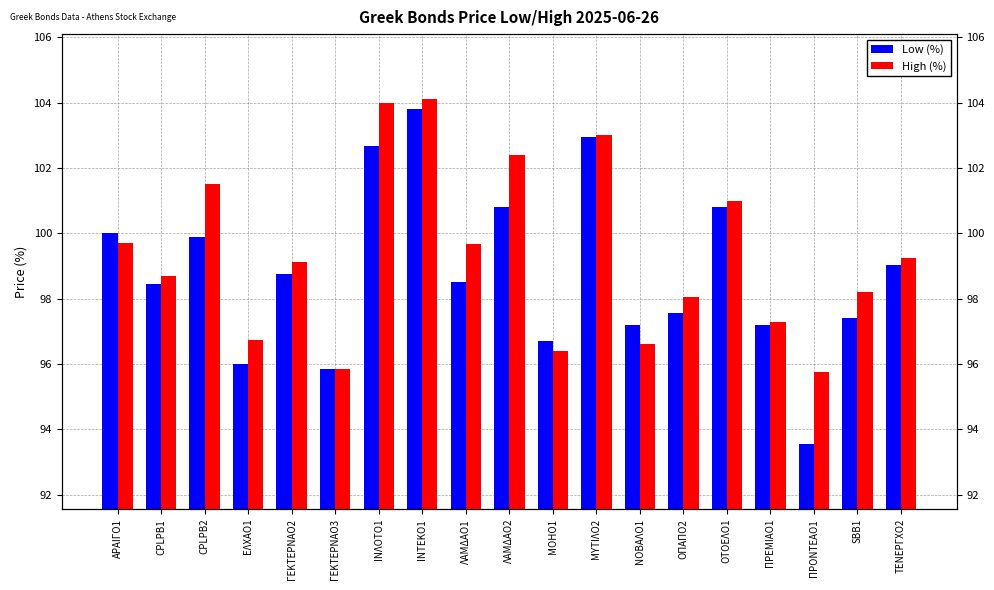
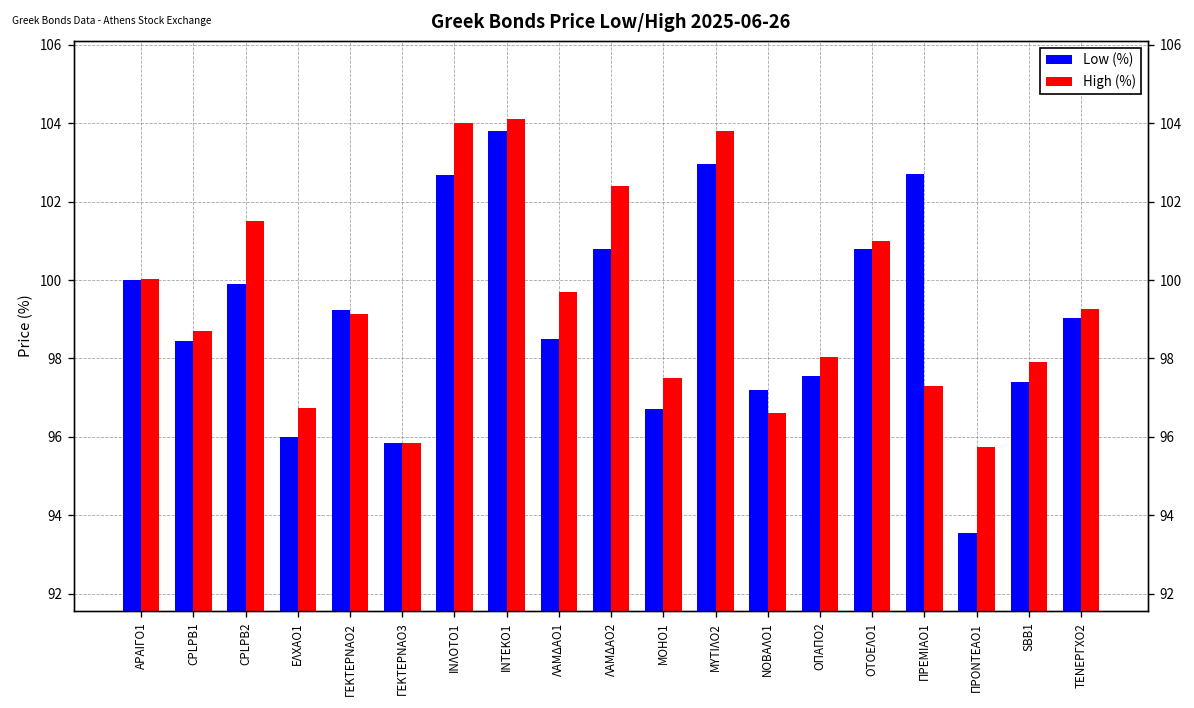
  {
    "Low (%)": {
      "ΑΡΑΙΓΟ1": 100.0,
      "CPLPB1": 98.4,
      "CPLPB2": 99.9,
      "ΕΛΧΑΟ1": 96.0,
-     "ΓΕΚΤΕΡΝΑΟ2": 98.8,
+     "ΓΕΚΤΕΡΝΑΟ2": 99.2,
      "ΓΕΚΤΕΡΝΑΟ3": 95.8,
      "ΙΝΛΟΤΟ1": 102.7,
      "ΙΝΤΕΚΟ1": 103.8,
      "ΛΑΜΔΑΟ1": 98.5,
      "ΛΑΜΔΑΟ2": 100.8,
      "ΜΟΗΟ1": 96.7,
      "ΜΥΤΙΛΟ2": 102.9,
      "ΝΟΒΑΛΟ1": 97.2,
      "ΟΠΑΠΟ2": 97.6,
      "ΟΤΟΕΛΟ1": 100.8,
-     "ΠΡΕΜΙΑΟ1": 97.2,
+     "ΠΡΕΜΙΑΟ1": 102.7,
      "ΠΡΟΝΤΕΑΟ1": 93.6,
      "SBB1": 97.4,
      "ΤΕΝΕΡΓΧΟ2": 99.0
    },
    "High (%)": {
-     "ΑΡΑΙΓΟ1": 99.7,
+     "ΑΡΑΙΓΟ1": 100.0,
      "CPLPB1": 98.7,
      "CPLPB2": 101.5,
      "ΕΛΧΑΟ1": 96.8,
      "ΓΕΚΤΕΡΝΑΟ2": 99.1,
      "ΓΕΚΤΕΡΝΑΟ3": 95.8,
      "ΙΝΛΟΤΟ1": 104.0,
      "ΙΝΤΕΚΟ1": 104.1,
      "ΛΑΜΔΑΟ1": 99.7,
      "ΛΑΜΔΑΟ2": 102.4,
-     "ΜΟΗΟ1": 96.4,
-     "ΜΥΤΙΛΟ2": 103.0,
+     "ΜΟΗΟ1": 97.5,
+     "ΜΥΤΙΛΟ2": 103.8,
      "ΝΟΒΑΛΟ1": 96.6,
      "ΟΠΑΠΟ2": 98.1,
      "ΟΤΟΕΛΟ1": 101.0,
      "ΠΡΕΜΙΑΟ1": 97.3,
      "ΠΡΟΝΤΕΑΟ1": 95.8,
-     "SBB1": 98.2,
+     "SBB1": 97.9,
      "ΤΕΝΕΡΓΧΟ2": 99.3
    }
  }
